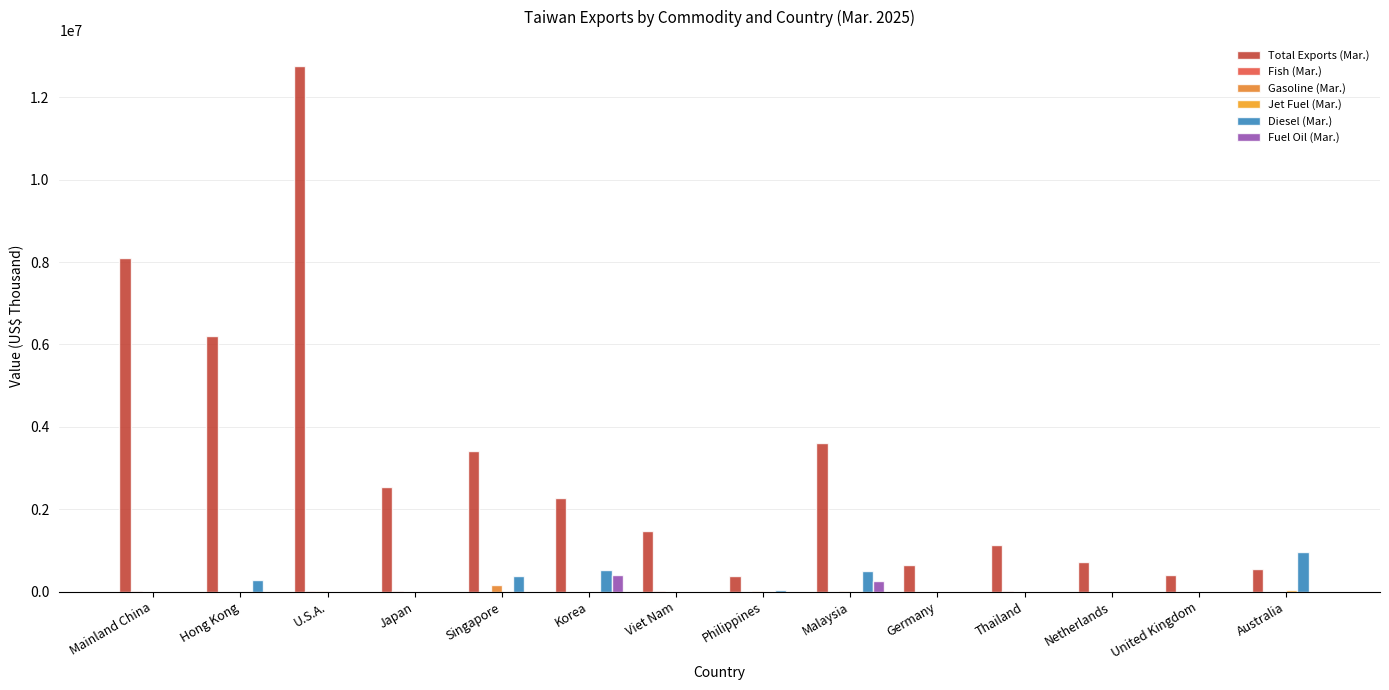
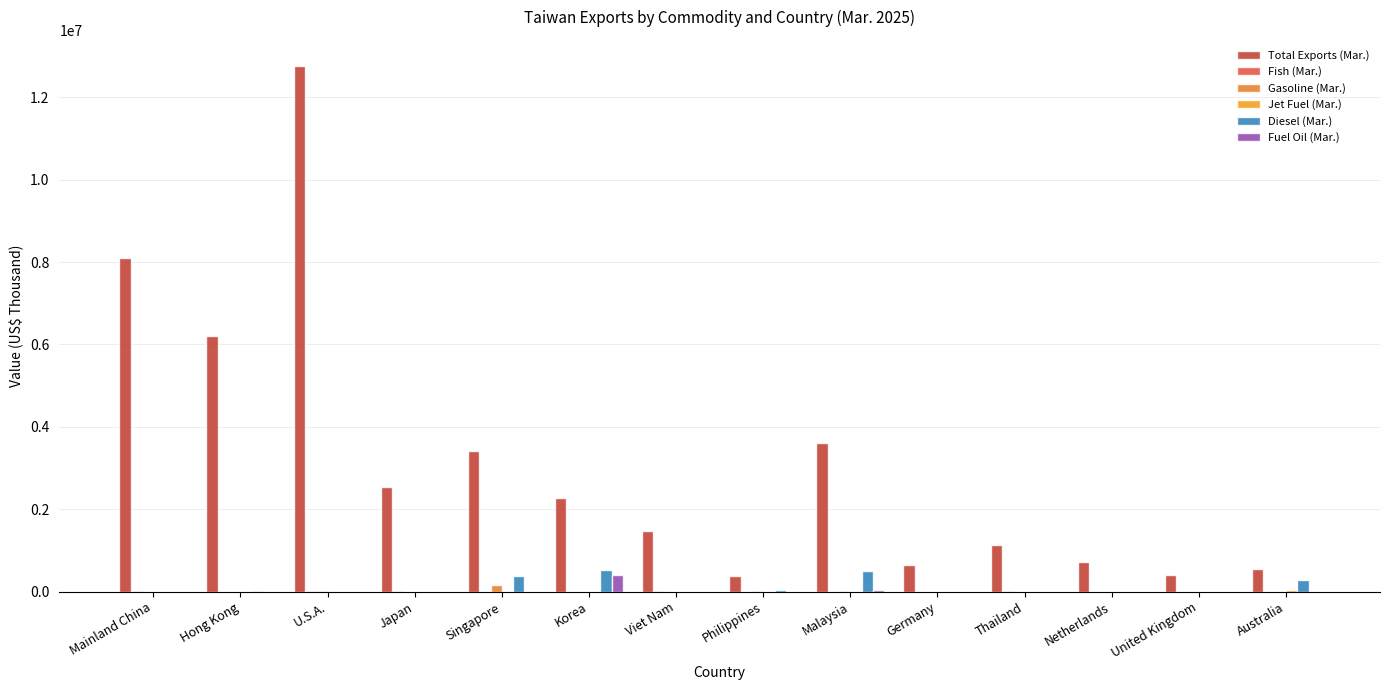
  {
    "Diesel (Mar.)": {
      "Mainland China": 0,
-     "Hong Kong": 300000,
+     "Hong Kong": 0,
      "U.S.A.": 0,
      "Japan": 0,
      "Singapore": 400000,
      "Korea": 500000,
      "Viet Nam": 0,
      "Malaysia": 500000,
      "Germany": 0,
      "Thailand": 0,
      "Netherlands": 0,
      "United Kingdom": 0,
-     "Australia": 1000000
+     "Australia": 300000
    },
    "Fuel Oil (Mar.)": {
      "Mainland China": 0,
      "Hong Kong": 0,
      "U.S.A.": 0,
      "Japan": 0,
      "Singapore": 0,
      "Korea": 400000,
      "Viet Nam": 0,
      "Philippines": 0,
-     "Malaysia": 300000,
+     "Malaysia": 0,
      "Germany": 0,
      "Thailand": 0,
      "Netherlands": 0,
      "United Kingdom": 0,
      "Australia": 0
    }
  }
